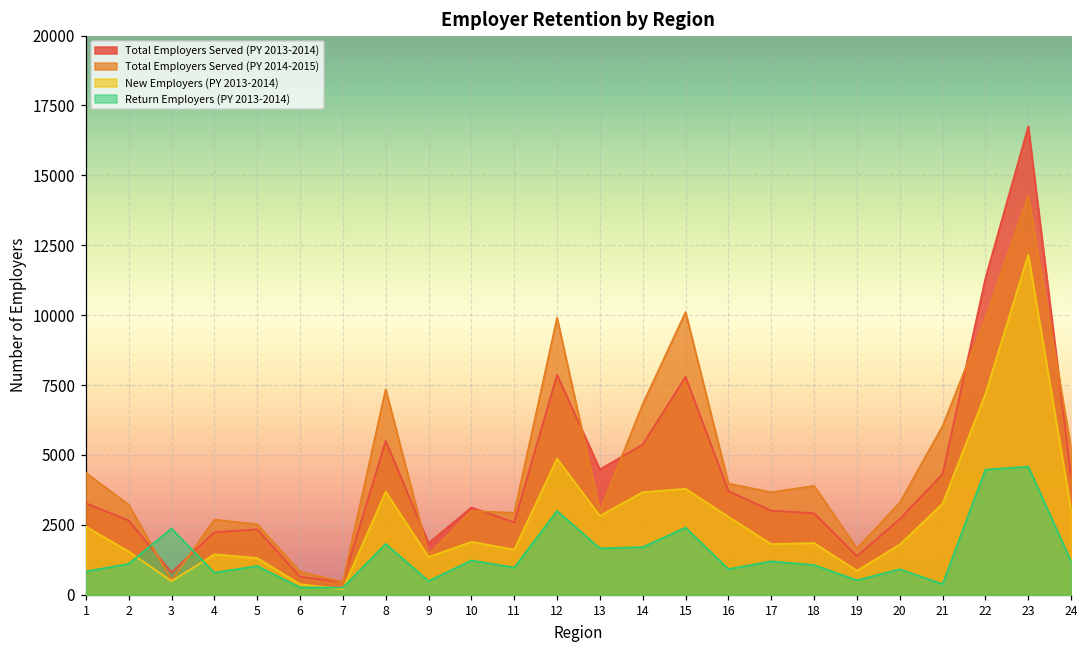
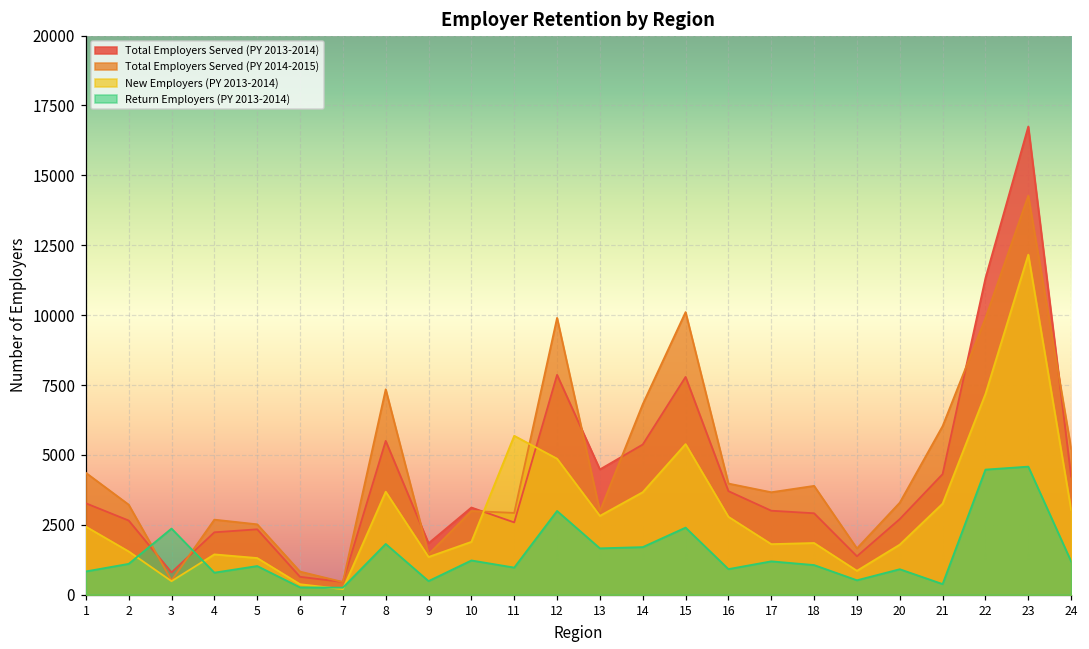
  {
    "New Employers (PY 2013-2014)": {
      "1": 2400,
      "2": 1600,
      "4": 1400,
      "5": 1300,
      "6": 400,
      "8": 3700,
      "10": 1900,
-     "11": 1600,
+     "11": 5700,
      "12": 4900,
      "13": 2800,
      "14": 3700,
-     "15": 3800,
+     "15": 5400,
      "16": 2800,
      "17": 1800,
      "18": 1900,
      "19": 900,
      "20": 1800,
      "21": 3300,
      "22": 7200,
      "23": 12200,
      "24": 3000
    },
    "Return Employers (PY 2013-2014)": {
      "1": 800,
      "2": 1100,
      "3": 2400,
      "4": 800,
      "5": 1000,
      "6": 300,
      "8": 1800,
      "9": 500,
      "10": 1200,
      "11": 1000,
      "12": 3000,
      "13": 1700,
      "14": 1700,
      "15": 2400,
      "16": 900,
      "17": 1200,
      "18": 1100,
      "19": 500,
      "20": 900,
      "21": 400,
      "22": 4500,
      "23": 4600,
      "24": 1200
    }
  }
